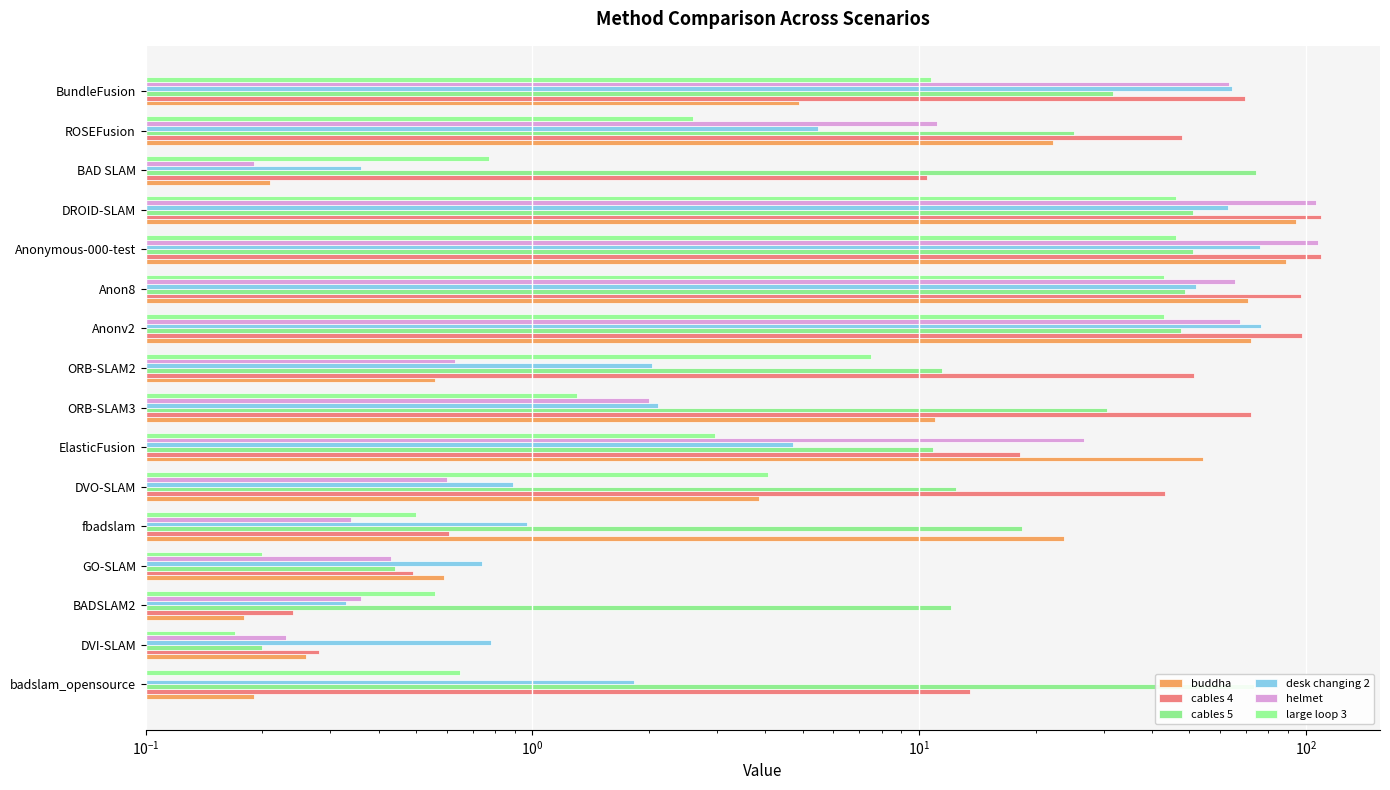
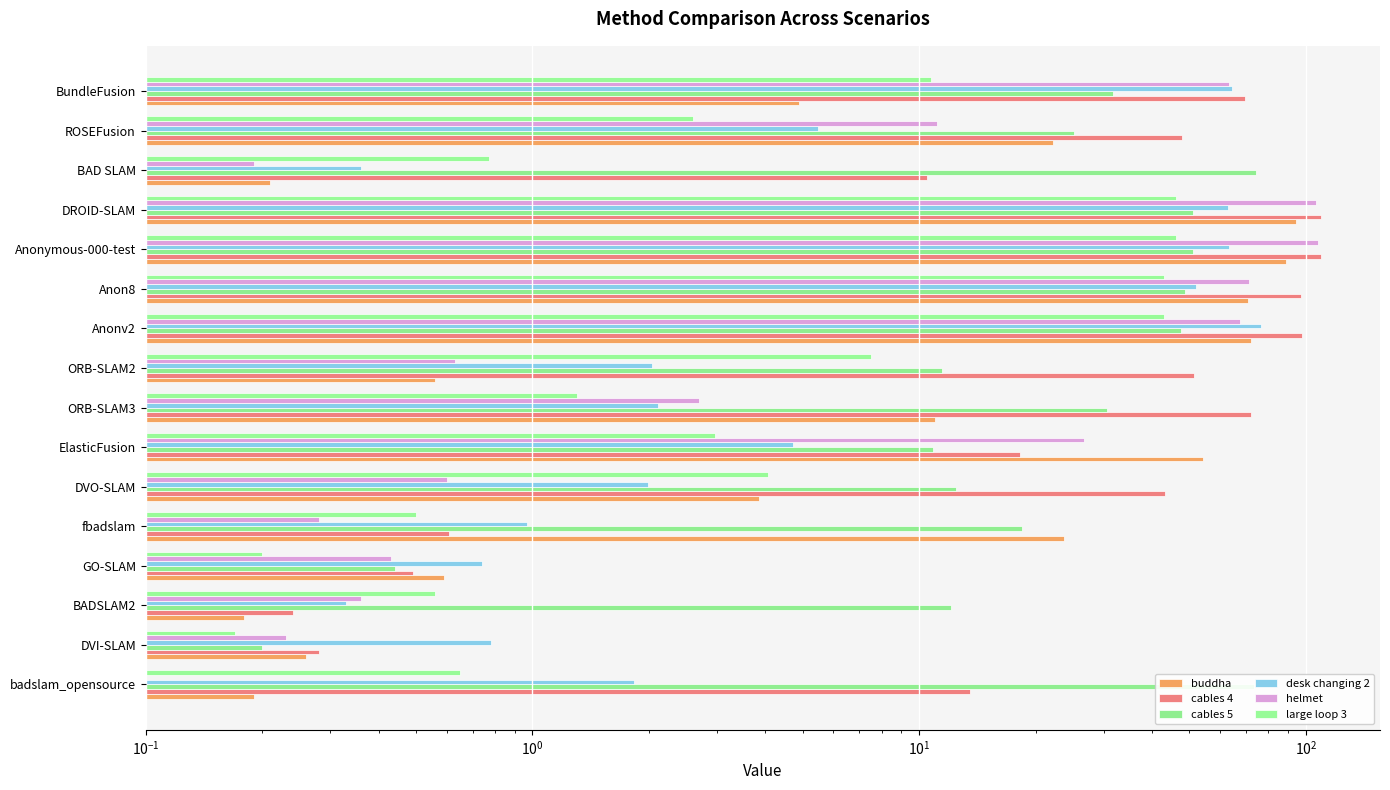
  {
    "desk changing 2": {
      "BundleFusion": 64,
      "ROSEFusion": 5.5,
      "BAD SLAM": 0.36,
      "DROID-SLAM": 63,
-     "Anonymous-000-test": 76,
+     "Anonymous-000-test": 63,
      "Anon8": 52,
      "Anonv2": 77,
      "ORB-SLAM2": 2.0,
      "ORB-SLAM3": 2.1,
      "ElasticFusion": 4.7,
-     "DVO-SLAM": 0.89,
+     "DVO-SLAM": 2.0,
      "fbadslam": 0.97,
      "GO-SLAM": 0.74,
      "BADSLAM2": 0.33,
      "DVI-SLAM": 0.78,
      "badslam_opensource": 1.8
    },
    "helmet": {
      "BundleFusion": 63,
      "ROSEFusion": 11.1,
      "BAD SLAM": 0.19,
      "DROID-SLAM": 106,
      "Anonymous-000-test": 107,
-     "Anon8": 66,
+     "Anon8": 71,
      "Anonv2": 68,
      "ORB-SLAM2": 0.63,
-     "ORB-SLAM3": 2.0,
+     "ORB-SLAM3": 2.7,
      "ElasticFusion": 27,
      "DVO-SLAM": 0.60,
-     "fbadslam": 0.34,
+     "fbadslam": 0.28,
      "GO-SLAM": 0.43,
      "BADSLAM2": 0.36,
      "DVI-SLAM": 0.23,
      "badslam_opensource": 0.10
    }
  }
